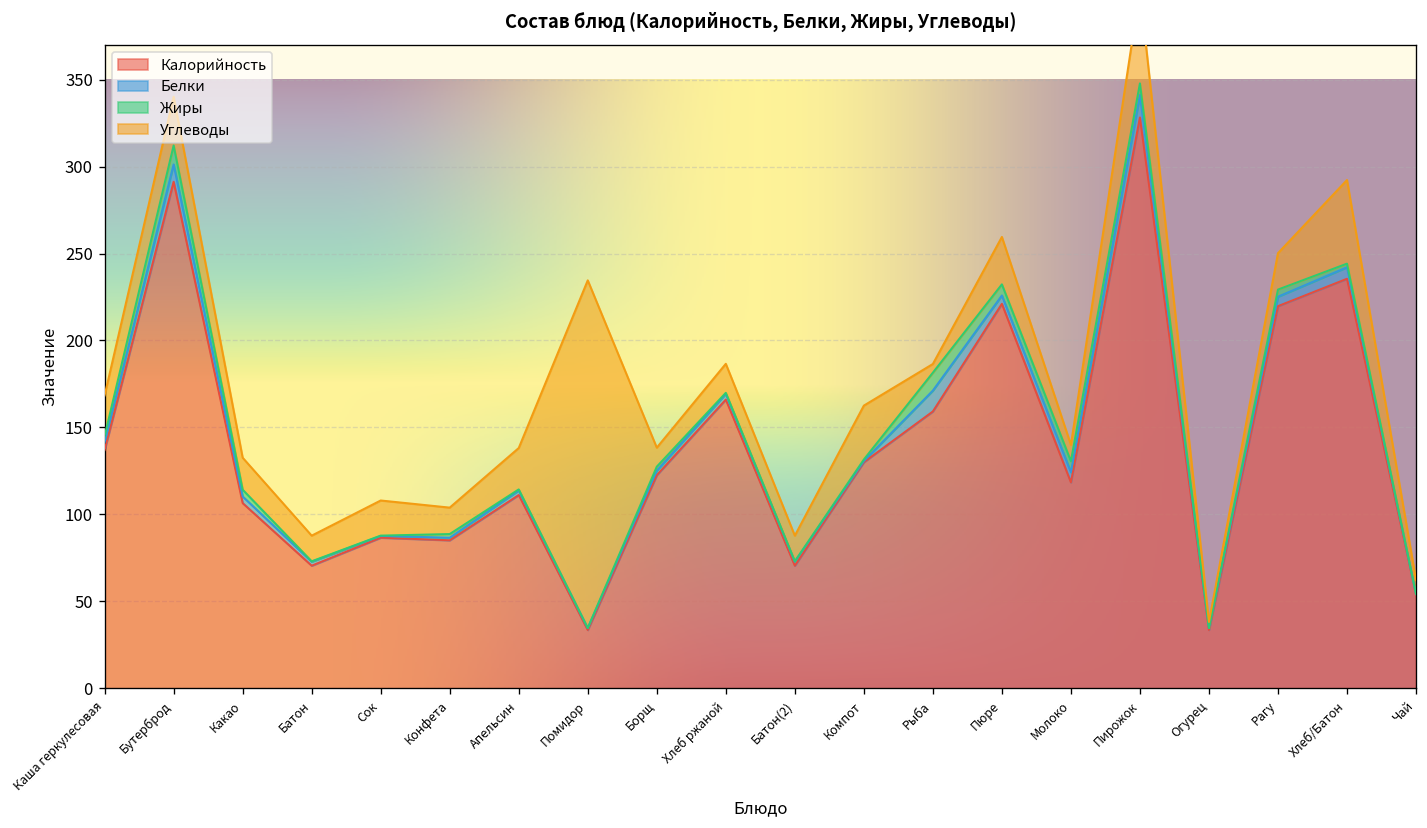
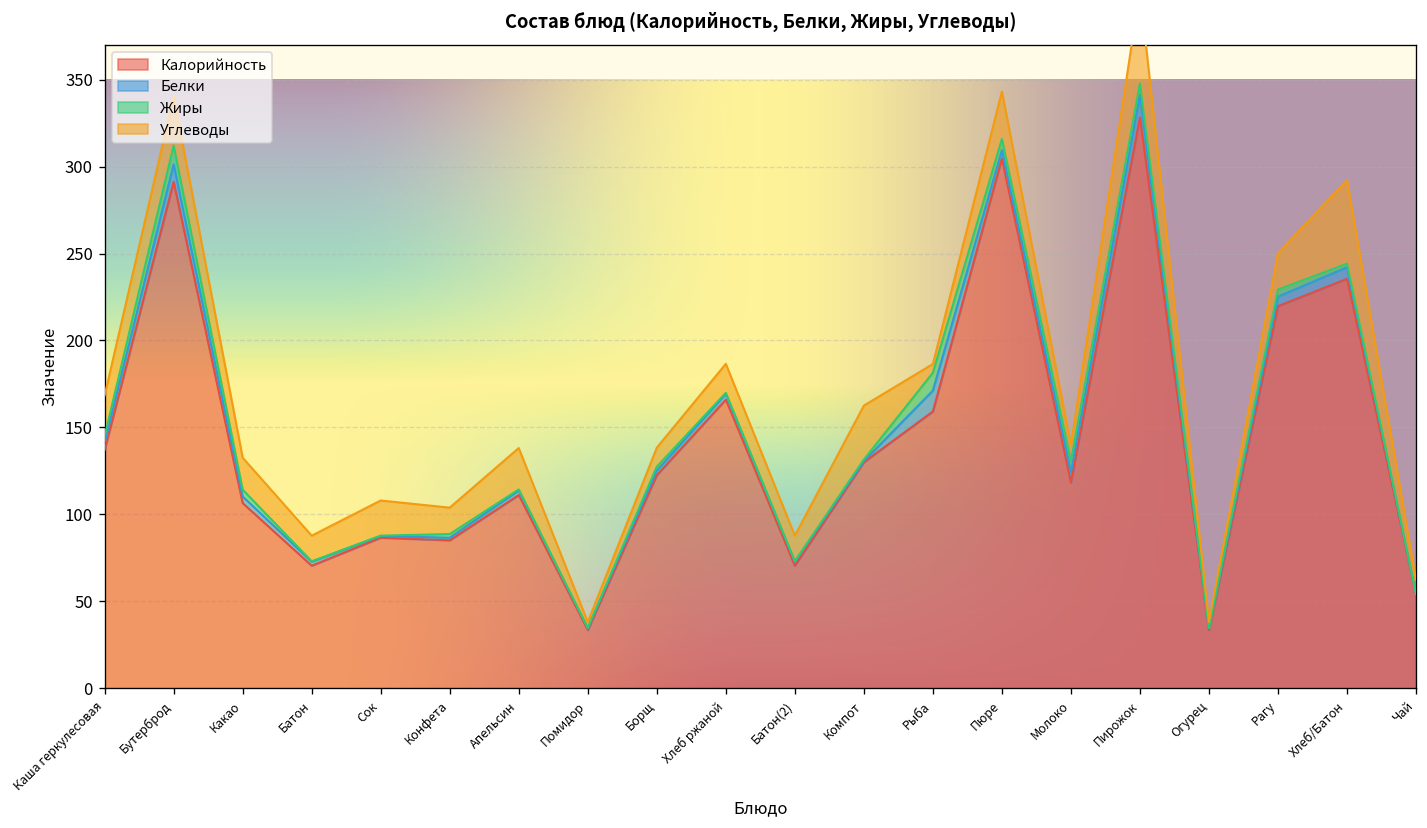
  {
    "Калорийность": {
      "Каша геркулесовая": 137,
      "Бутерброд": 291,
      "Какао": 107,
      "Батон": 71,
      "Апельсин": 111,
      "Борщ": 123,
      "Хлеб ржаной": 166,
      "Батон(2)": 71,
      "Рыба": 159,
-     "Пюре": 221,
+     "Пюре": 305,
      "Молоко": 118,
      "Пирожок": 328,
      "Рагу": 220,
      "Хлеб/Батон": 236
    },
    "Белки": {
      "Каша геркулесовая": 4,
      "Бутерброд": 10,
      "Какао": 4,
      "Борщ": 3,
      "Рыба": 12,
      "Пюре": 5,
      "Молоко": 6,
      "Пирожок": 13,
      "Рагу": 5,
      "Хлеб/Батон": 7
    },
    "Жиры": {
      "Каша геркулесовая": 4,
      "Какао": 4,
      "Конфета": 2,
      "Борщ": 2,
      "Рыба": 10,
      "Пюре": 6,
      "Молоко": 6,
      "Пирожок": 7,
      "Рагу": 4,
      "Хлеб/Батон": 2
    },
    "Углеводы": {
      "Каша геркулесовая": 23,
      "Какао": 18,
      "Батон": 15,
      "Сок": 20,
      "Конфета": 15,
      "Апельсин": 24,
-     "Помидор": 200,
+     "Помидор": 4,
      "Борщ": 11,
      "Хлеб ржаной": 17,
      "Батон(2)": 15,
      "Компот": 31,
      "Рыба": 5,
      "Пюре": 27,
      "Молоко": 9,
      "Огурец": 4,
      "Рагу": 21,
      "Хлеб/Батон": 48,
      "Чай": 8
    }
  }
